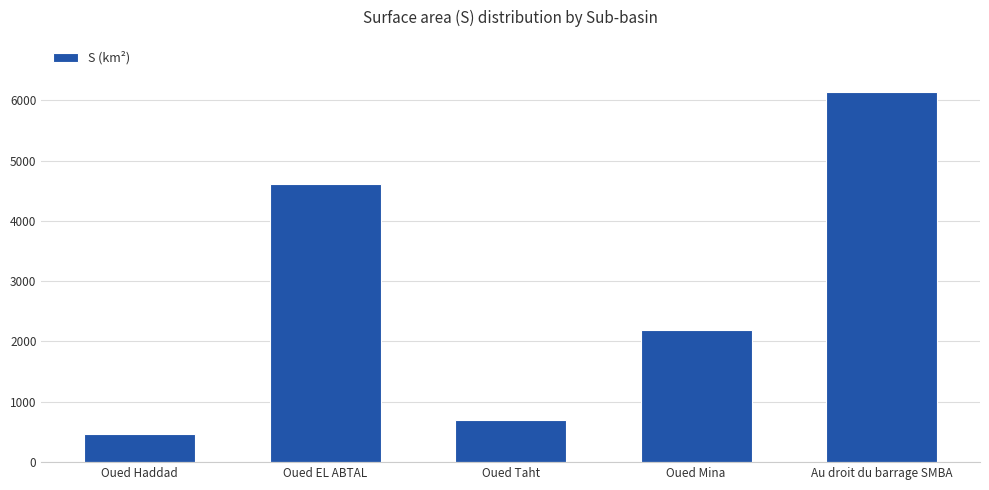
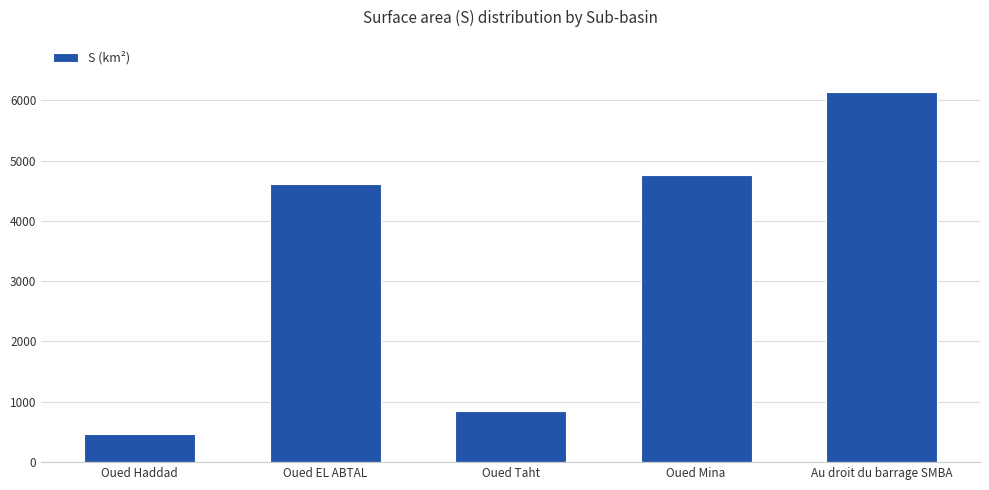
  {
    "Oued Haddad": 500,
    "Oued EL ABTAL": 4600,
-   "Oued Taht": 700,
-   "Oued Mina": 2200,
+   "Oued Taht": 900,
+   "Oued Mina": 4800,
    "Au droit du barrage SMBA": 6100
  }
